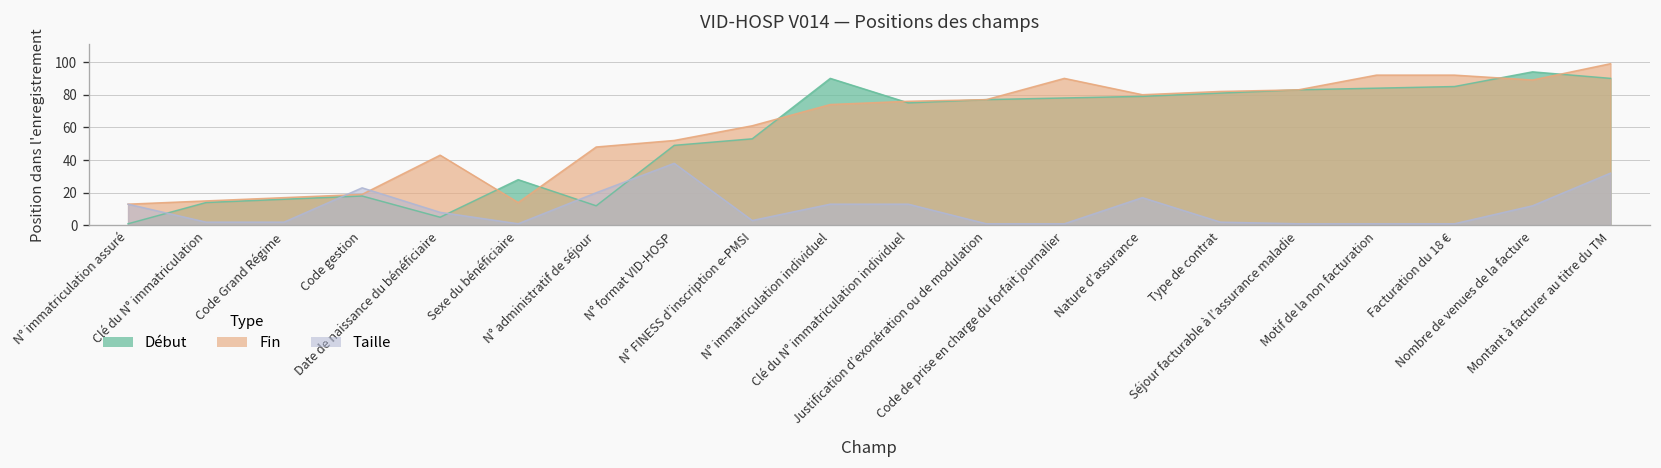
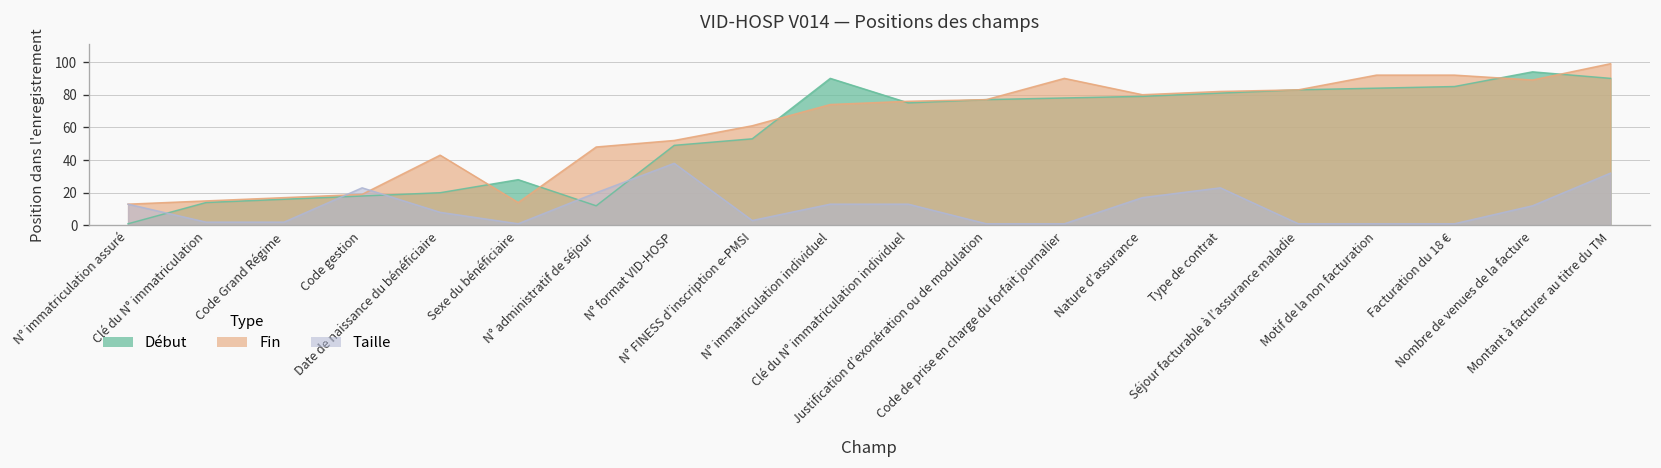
  {
    "Début": {
      "N° immatriculation assuré": 1,
-     "Date de naissance du bénéficiaire": 5,
+     "Date de naissance du bénéficiaire": 20,
      "Sexe du bénéficiaire": 28,
      "N° administratif de séjour": 12,
      "N° format VID-HOSP": 49,
      "N° FINESS d’inscription e-PMSI": 53,
      "N° immatriculation individuel": 90,
      "Code de prise en charge du forfait journalier": 78,
      "Motif de la non facturation": 84,
      "Facturation du 18 €": 85,
      "Nombre de venues de la facture": 94,
      "Montant à facturer au titre du TM": 90
    },
    "Fin": {
      "Date de naissance du bénéficiaire": 43,
      "Sexe du bénéficiaire": 14,
      "N° administratif de séjour": 48,
      "N° format VID-HOSP": 52,
      "N° FINESS d’inscription e-PMSI": 61,
      "N° immatriculation individuel": 74,
      "Code de prise en charge du forfait journalier": 90,
      "Motif de la non facturation": 92,
      "Facturation du 18 €": 92,
      "Nombre de venues de la facture": 89,
      "Montant à facturer au titre du TM": 99
    },
    "Taille": {
      "Clé du N° immatriculation": 2,
      "Code Grand Régime": 2,
      "Code gestion": 23,
      "Date de naissance du bénéficiaire": 8,
      "Sexe du bénéficiaire": 1,
      "N° administratif de séjour": 20,
      "N° format VID-HOSP": 38,
      "N° FINESS d’inscription e-PMSI": 3,
      "N° immatriculation individuel": 13,
      "Clé du N° immatriculation individuel": 13,
      "Justification d’exonération ou de modulation": 1,
      "Code de prise en charge du forfait journalier": 1,
      "Nature d’assurance": 17,
-     "Type de contrat": 2,
+     "Type de contrat": 23,
      "Séjour facturable à l’assurance maladie": 1,
      "Motif de la non facturation": 1,
      "Facturation du 18 €": 1,
      "Nombre de venues de la facture": 12,
      "Montant à facturer au titre du TM": 32
    }
  }
